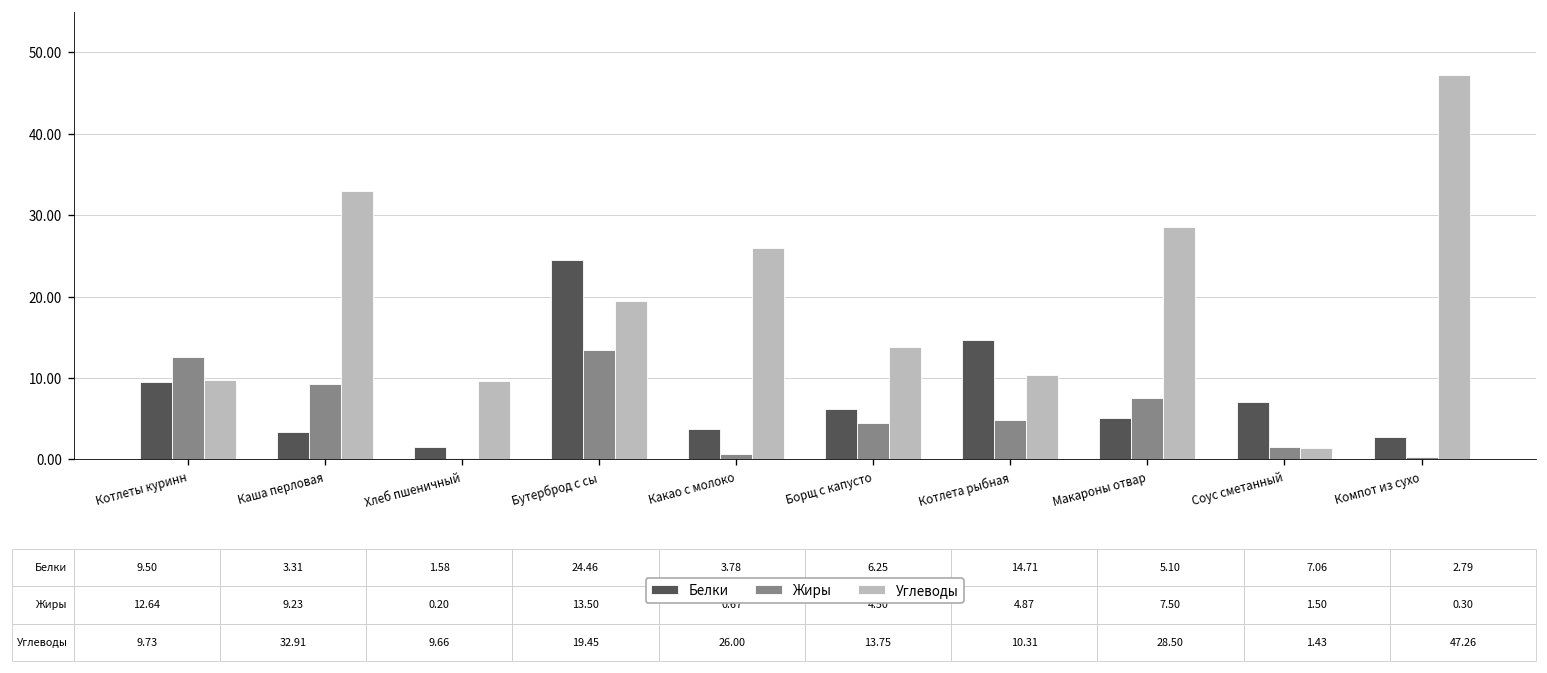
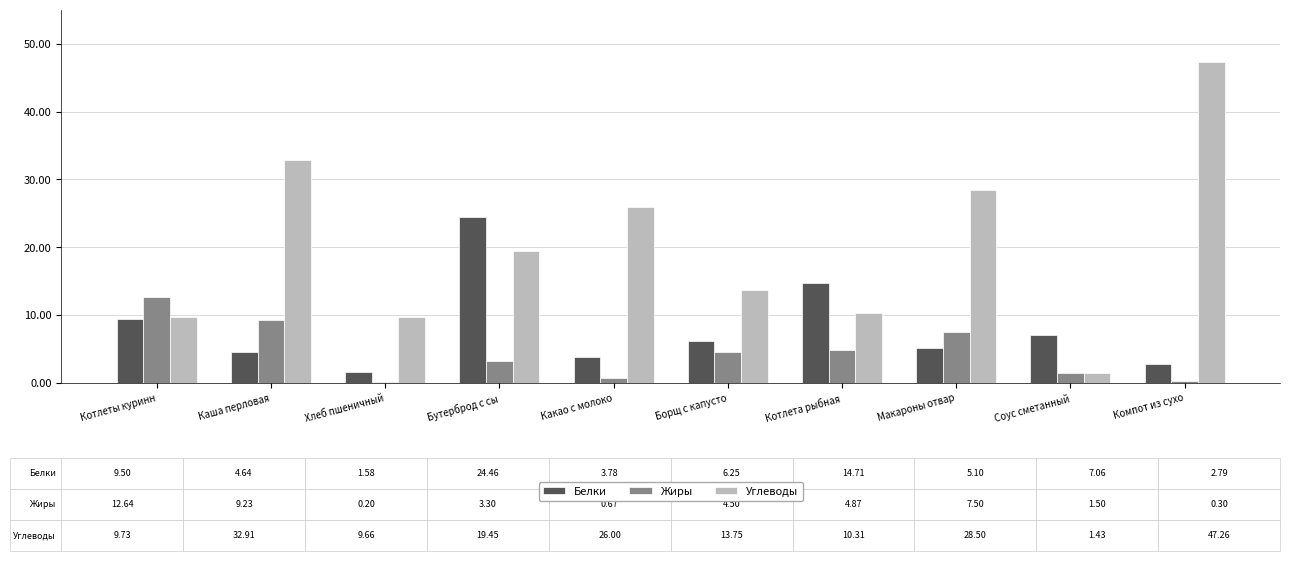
  {
    "Белки": {
-     "Каша перловая": 3.31
+     "Каша перловая": 4.64
    },
    "Жиры": {
-     "Бутерброд с сы": 13.50
+     "Бутерброд с сы": 3.30
    },
    "Углеводы": {
      "Котлеты куринн": 10,
      "Каша перловая": 33,
      "Хлеб пшеничный": 10,
      "Бутерброд с сы": 19,
      "Какао с молоко": 26,
      "Борщ с капусто": 14,
      "Котлета рыбная": 10,
      "Макароны отвар": 29,
      "Соус сметанный": 1,
      "Компот из сухо": 47
    }
  }
